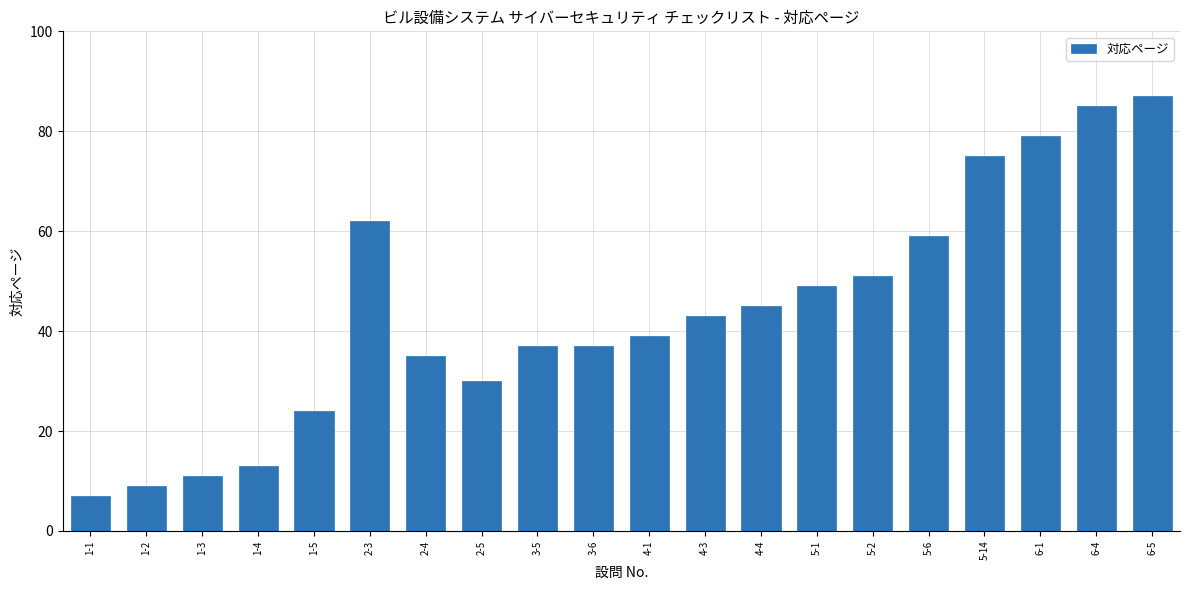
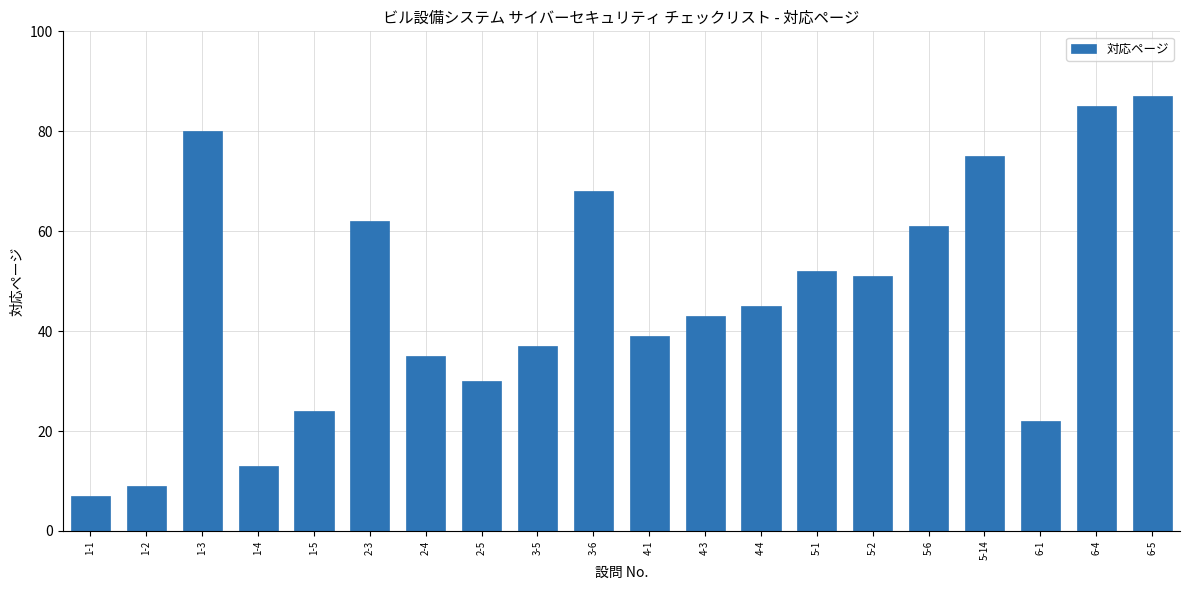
  {
    "1-1": 7,
    "1-2": 9,
-   "1-3": 11,
+   "1-3": 80,
    "1-4": 13,
    "1-5": 24,
    "2-3": 62,
    "2-4": 35,
    "2-5": 30,
    "3-5": 37,
-   "3-6": 37,
+   "3-6": 68,
    "4-1": 39,
    "4-3": 43,
    "4-4": 45,
-   "5-1": 49,
+   "5-1": 52,
    "5-2": 51,
-   "5-6": 59,
+   "5-6": 61,
    "5-14": 75,
-   "6-1": 79,
+   "6-1": 22,
    "6-4": 85,
    "6-5": 87
  }
